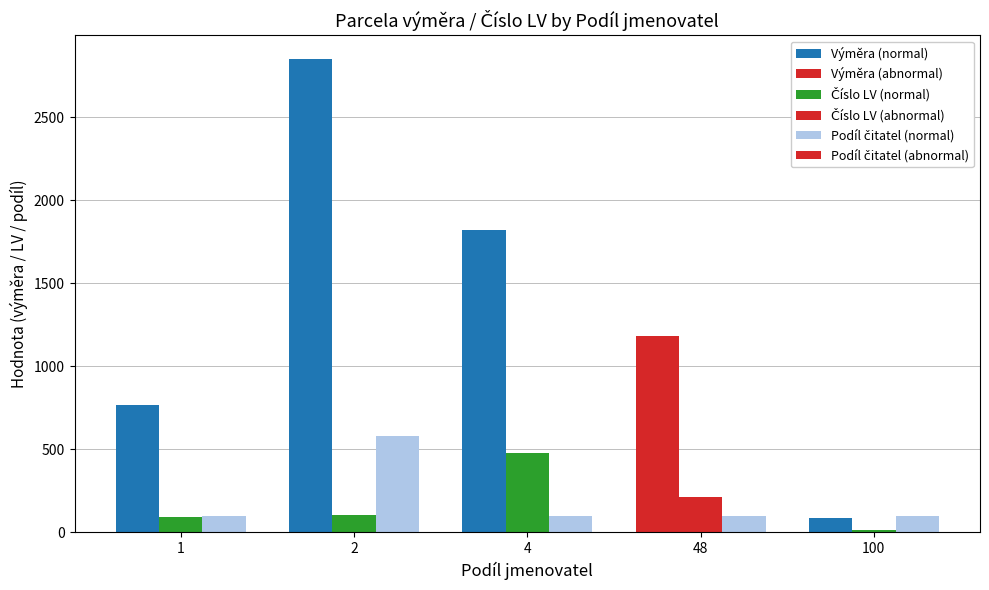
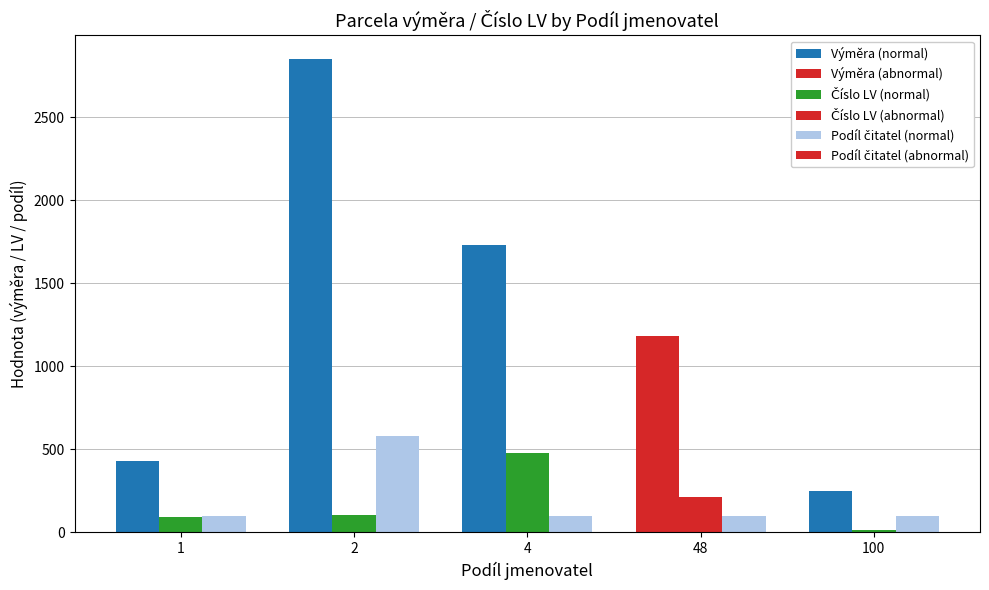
  {
    "Výměra (normal)": {
-     "1": 770,
+     "1": 430,
      "2": 2850,
-     "4": 1820,
+     "4": 1730,
      "48": 0,
-     "100": 90
+     "100": 250
    },
    "Číslo LV (normal)": {
      "1": 90,
      "2": 100,
      "4": 480,
      "48": 0,
      "100": 20
    },
    "Podíl čitatel (normal)": {
      "1": 100,
      "2": 580,
      "4": 100,
      "48": 100,
      "100": 100
    }
  }
